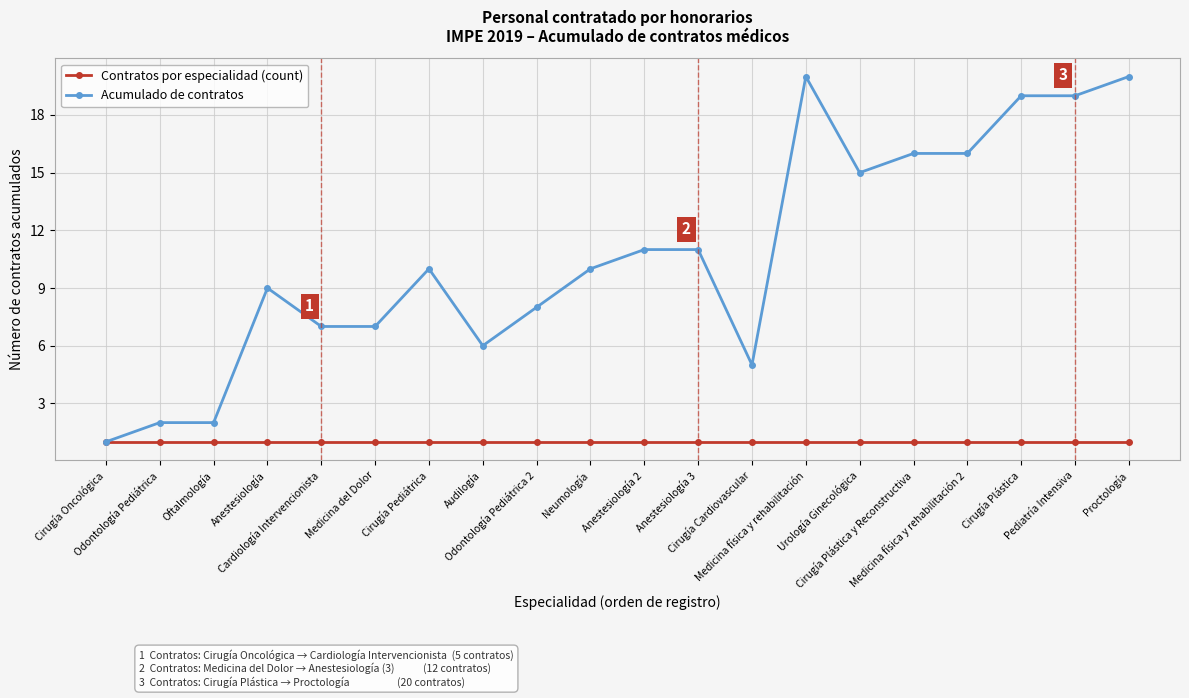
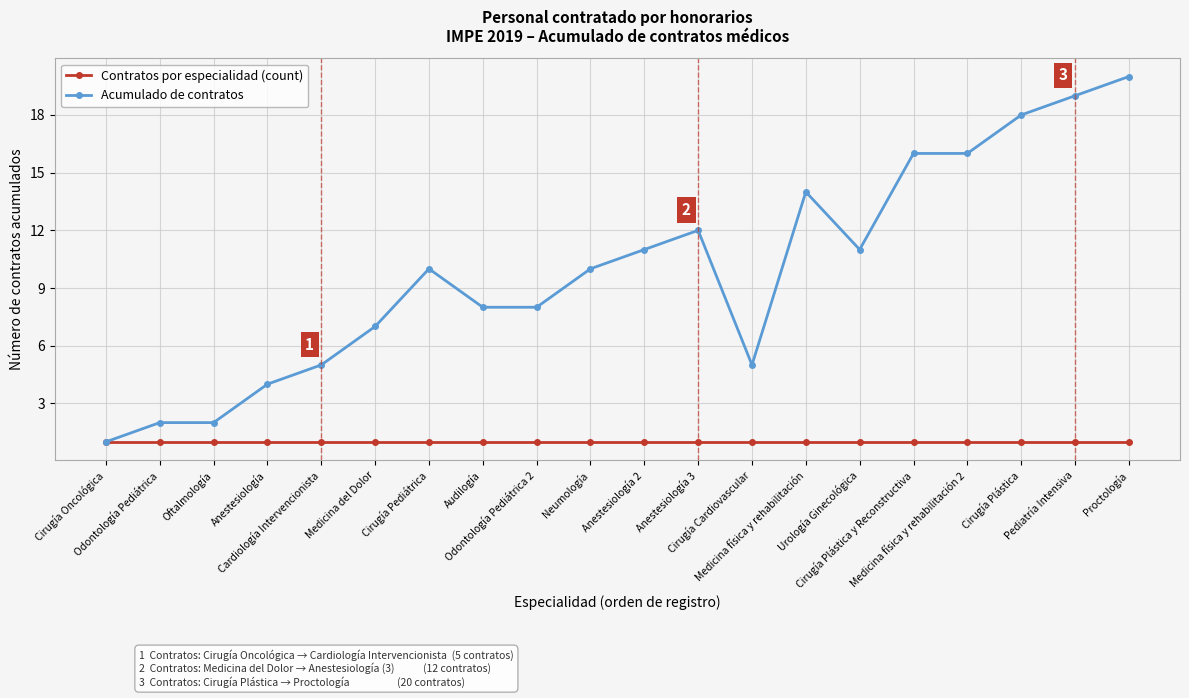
  {
    "Contratos por especialidad (count)": {
      "Odontología Pediátrica": 1,
      "Oftalmología": 1,
      "Anestesiología": 1,
      "Cardiología Intervencionista": 1,
      "Medicina del Dolor": 1,
      "Cirugía Pediátrica": 1,
      "Audilogía": 1,
      "Odontología Pediátrica 2": 1,
      "Neumología": 1,
      "Anestesiología 2": 1,
      "Anestesiología 3": 1,
      "Cirugía Cardiovascular": 1,
      "Medicina física y rehabilitación": 1,
      "Urología Ginecológica": 1,
      "Cirugía Plástica y Reconstructiva": 1,
      "Medicina física y rehabilitación 2": 1,
      "Cirugía Plástica": 1,
      "Pediatría Intensiva": 1,
      "Proctología": 1
    },
    "Acumulado de contratos": {
      "Odontología Pediátrica": 2,
      "Oftalmología": 2,
-     "Anestesiología": 9,
-     "Cardiología Intervencionista": 7,
+     "Anestesiología": 4,
+     "Cardiología Intervencionista": 5,
      "Medicina del Dolor": 7,
      "Cirugía Pediátrica": 10,
-     "Audilogía": 6,
+     "Audilogía": 8,
      "Odontología Pediátrica 2": 8,
      "Neumología": 10,
      "Anestesiología 2": 11,
-     "Anestesiología 3": 11,
+     "Anestesiología 3": 12,
      "Cirugía Cardiovascular": 5,
-     "Medicina física y rehabilitación": 20,
-     "Urología Ginecológica": 15,
+     "Medicina física y rehabilitación": 14,
+     "Urología Ginecológica": 11,
      "Cirugía Plástica y Reconstructiva": 16,
      "Medicina física y rehabilitación 2": 16,
-     "Cirugía Plástica": 19,
+     "Cirugía Plástica": 18,
      "Proctología": 20
    }
  }
